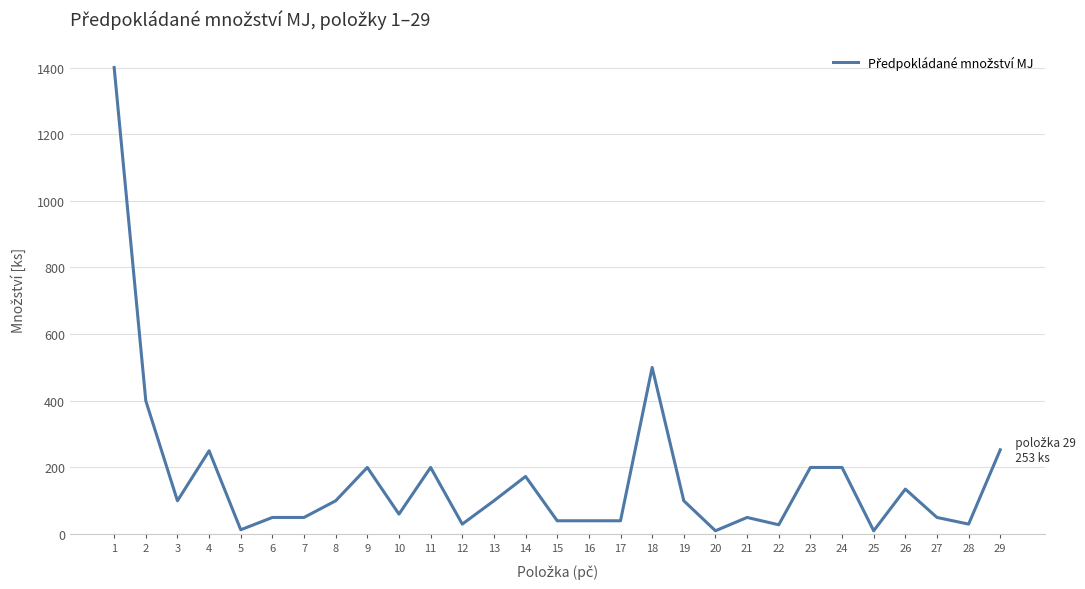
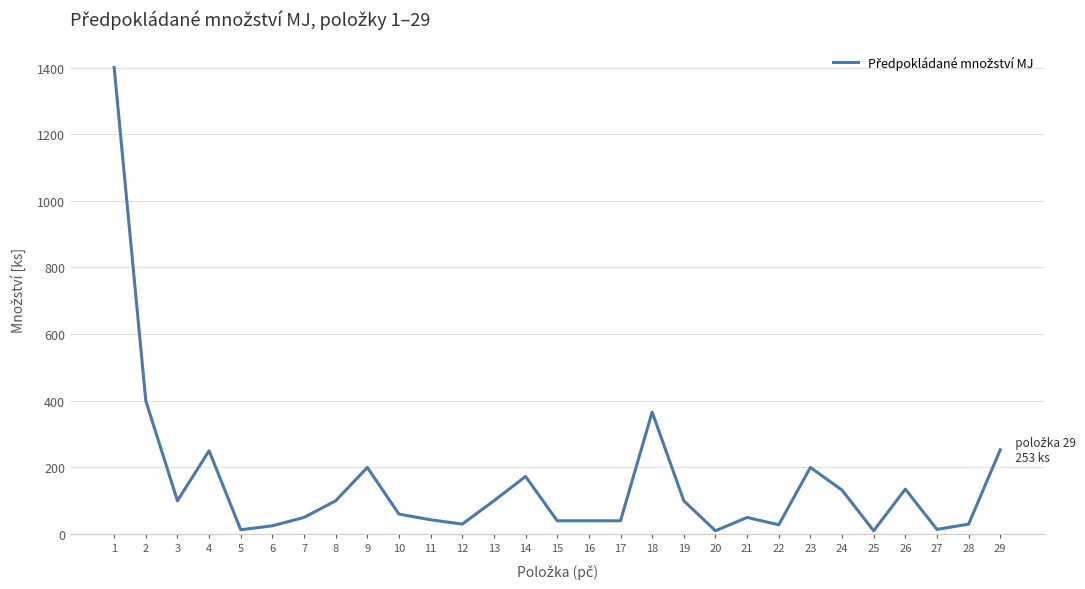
  {
    "1": 1400,
    "2": 400,
    "3": 100,
    "4": 250,
    "5": 10,
-   "6": 50,
+   "6": 30,
    "7": 50,
    "8": 100,
    "9": 200,
    "10": 60,
-   "11": 200,
+   "11": 40,
    "12": 30,
    "13": 100,
    "14": 170,
    "15": 40,
    "16": 40,
    "17": 40,
-   "18": 500,
+   "18": 370,
    "19": 100,
    "20": 10,
    "21": 50,
    "22": 30,
    "23": 200,
-   "24": 200,
+   "24": 130,
    "25": 10,
    "26": 140,
-   "27": 50,
+   "27": 10,
    "28": 30
  }
